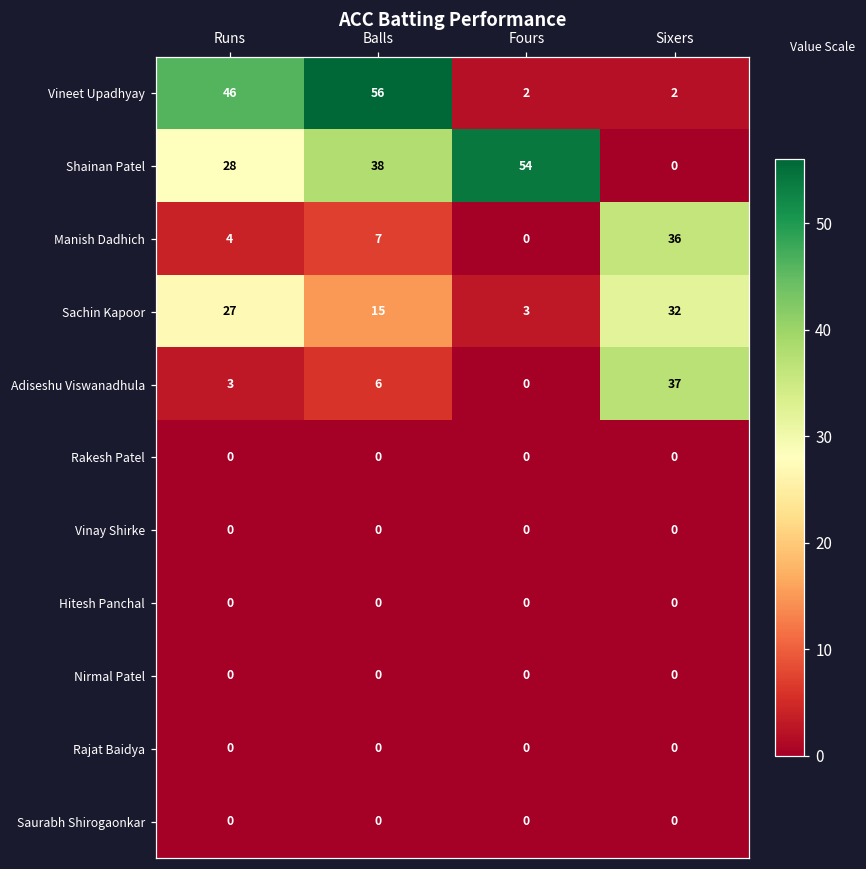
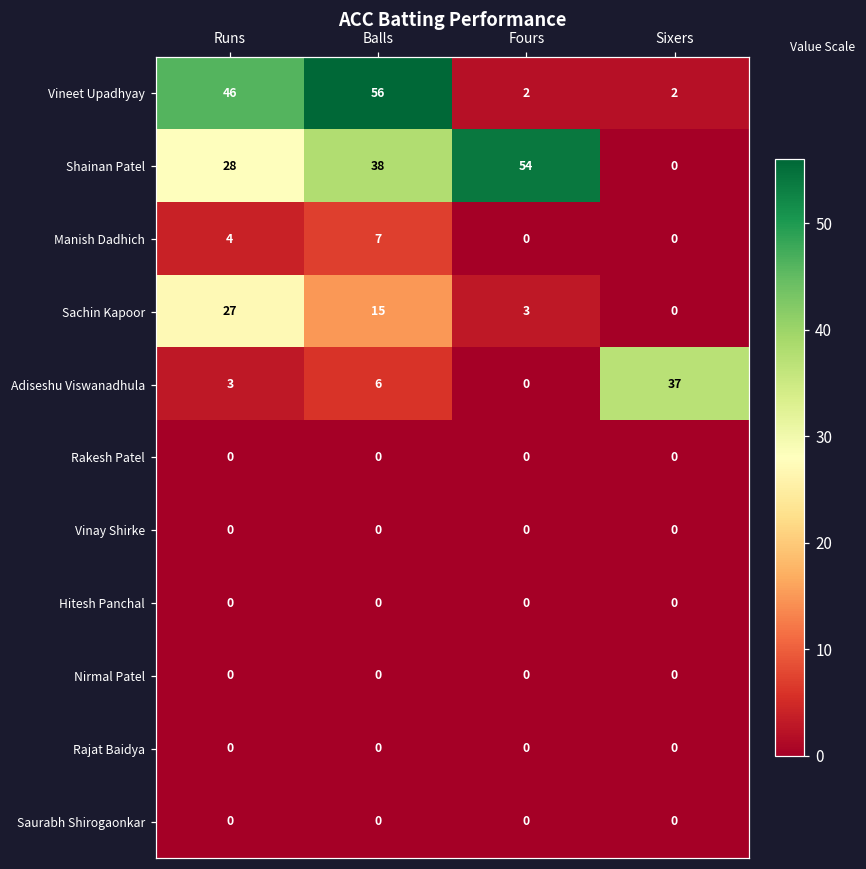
  {
    "Vineet Upadhyay": {
      "Runs": 46,
      "Balls": 56,
      "Fours": 2,
      "Sixers": 2
    },
    "Shainan Patel": {
      "Runs": 28,
      "Balls": 38,
      "Fours": 54,
      "Sixers": 0
    },
    "Manish Dadhich": {
      "Runs": 4,
      "Balls": 7,
      "Fours": 0,
-     "Sixers": 36
+     "Sixers": 0
    },
    "Sachin Kapoor": {
      "Runs": 27,
      "Balls": 15,
      "Fours": 3,
-     "Sixers": 32
+     "Sixers": 0
    },
    "Adiseshu Viswanadhula": {
      "Runs": 3,
      "Balls": 6,
      "Fours": 0,
      "Sixers": 37
    },
    "Rakesh Patel": {
      "Runs": 0,
      "Balls": 0,
      "Fours": 0,
      "Sixers": 0
    },
    "Vinay Shirke": {
      "Runs": 0,
      "Balls": 0,
      "Fours": 0,
      "Sixers": 0
    },
    "Hitesh Panchal": {
      "Runs": 0,
      "Balls": 0,
      "Fours": 0,
      "Sixers": 0
    },
    "Nirmal Patel": {
      "Runs": 0,
      "Balls": 0,
      "Fours": 0,
      "Sixers": 0
    },
    "Rajat Baidya": {
      "Runs": 0,
      "Balls": 0,
      "Fours": 0,
      "Sixers": 0
    },
    "Saurabh Shirogaonkar": {
      "Runs": 0,
      "Balls": 0,
      "Fours": 0,
      "Sixers": 0
    }
  }
